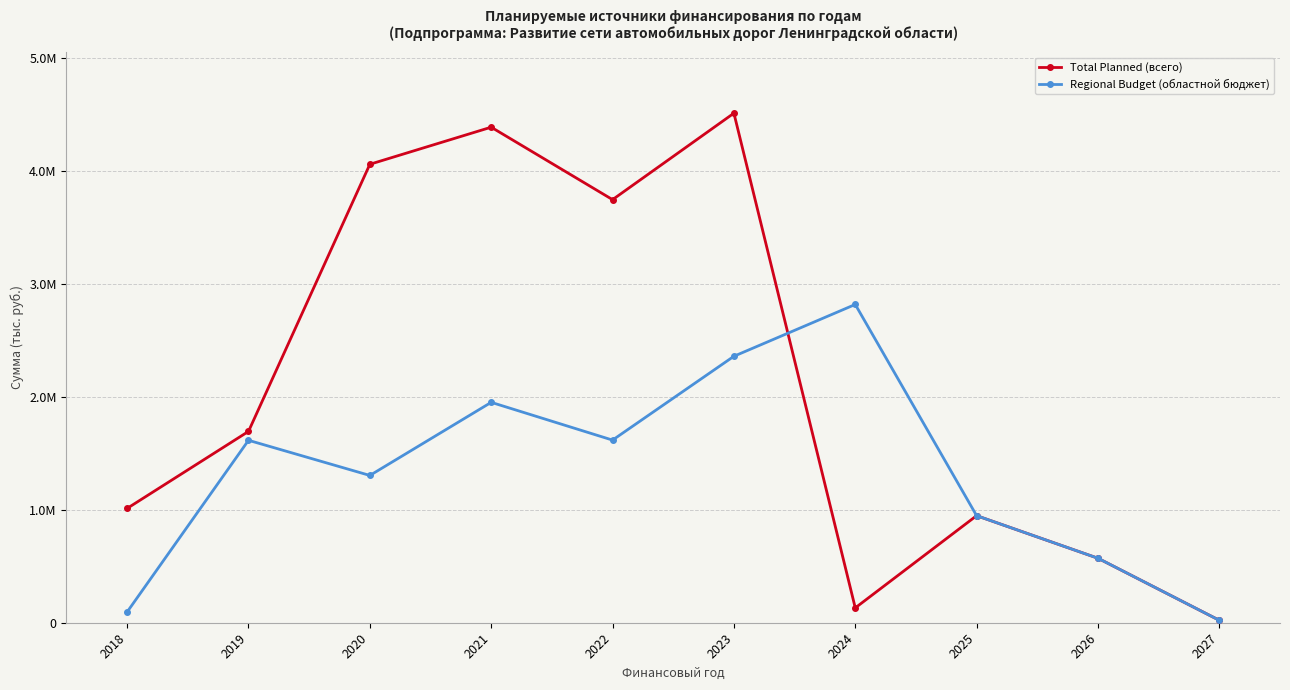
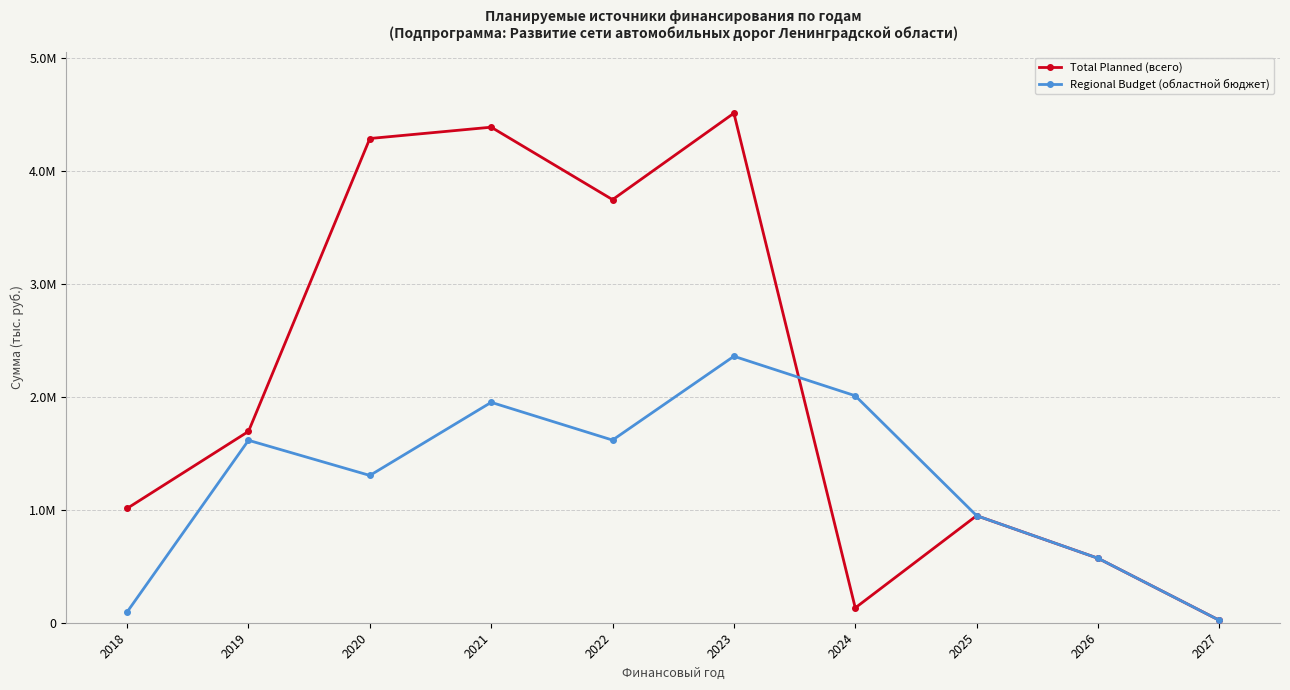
  {
    "Total Planned (всего)": {
      "2018": 1010000,
      "2019": 1690000,
-     "2020": 4060000,
+     "2020": 4290000,
      "2021": 4390000,
      "2022": 3750000,
      "2023": 4510000,
      "2024": 130000
    },
    "Regional Budget (областной бюджет)": {
      "2018": 100000,
      "2019": 1620000,
      "2020": 1300000,
      "2021": 1950000,
      "2022": 1620000,
      "2023": 2360000,
-     "2024": 2820000
+     "2024": 2010000
    }
  }
